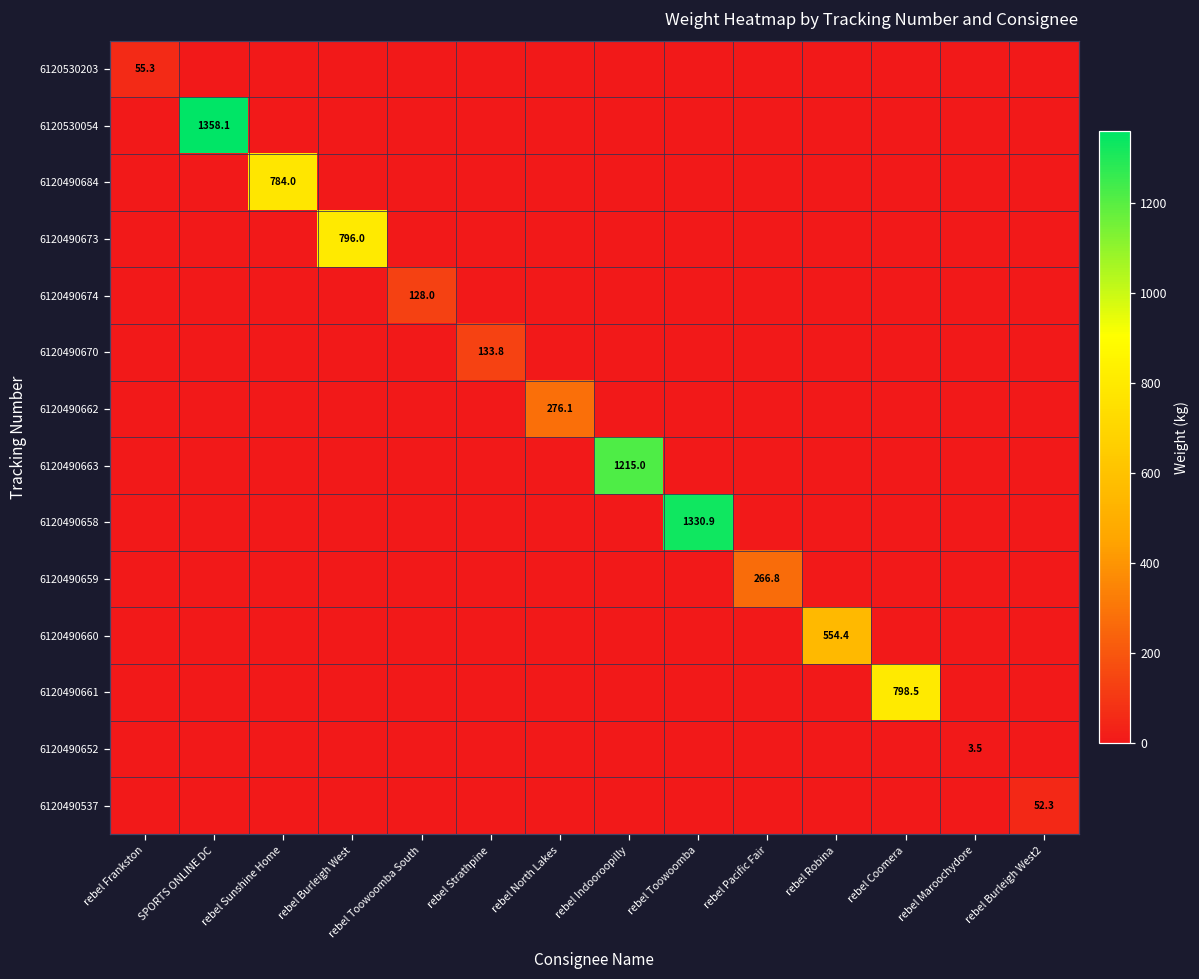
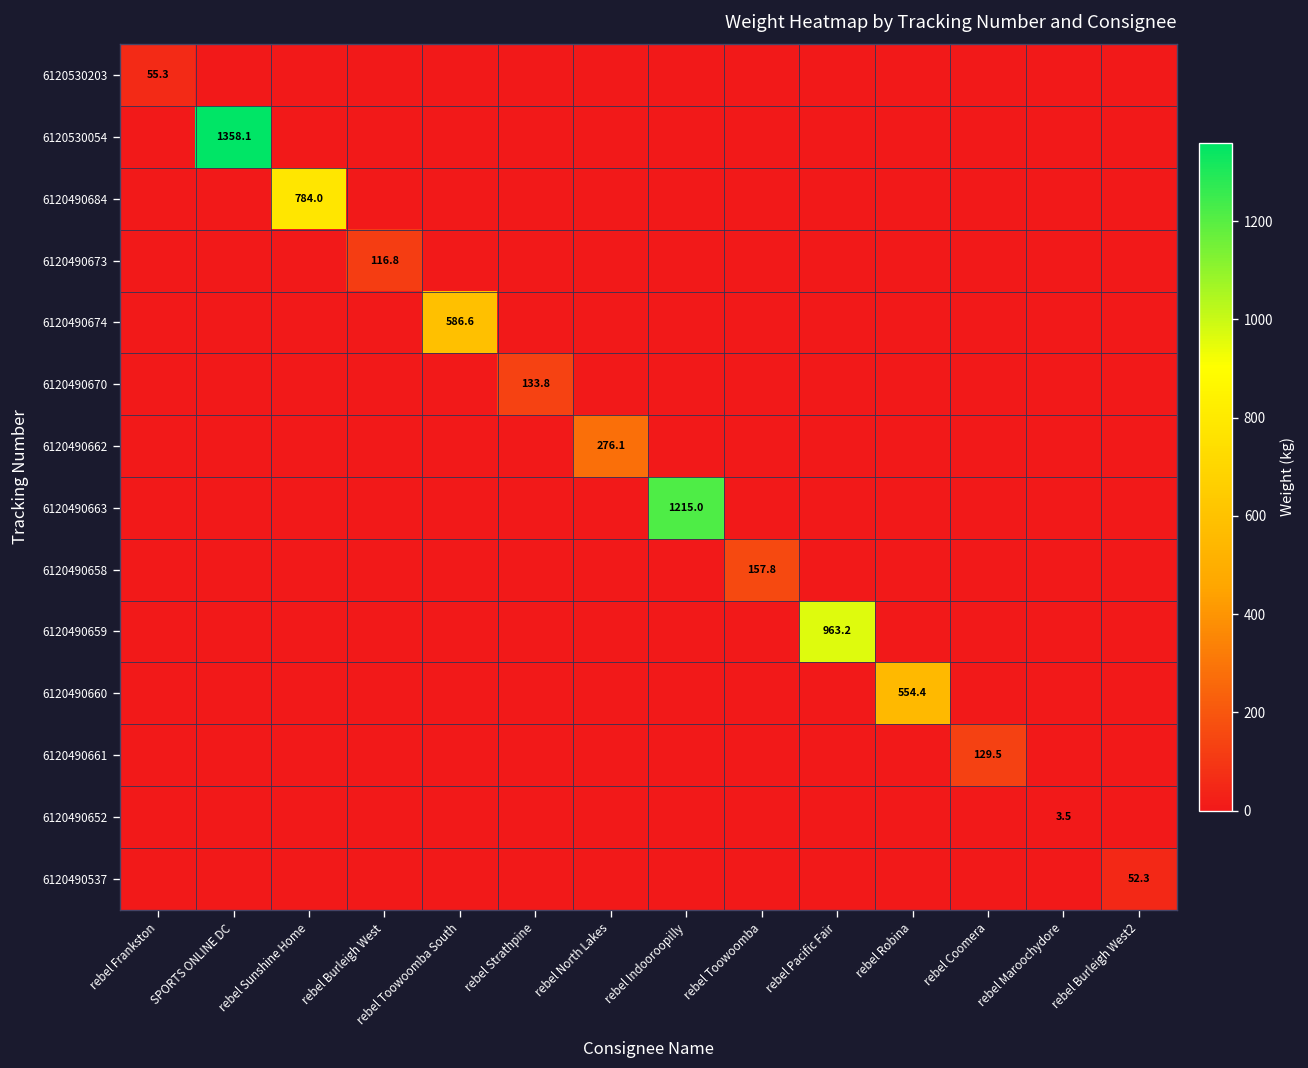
  {
    "6120530203": {
      "rebel Frankston": 55.3
    },
    "6120530054": {
      "SPORTS ONLINE DC": 1358.1
    },
    "6120490684": {
      "rebel Sunshine Home": 784.0
    },
    "6120490673": {
-     "rebel Burleigh West": 796.0
+     "rebel Burleigh West": 116.8
    },
    "6120490674": {
-     "rebel Toowoomba South": 128.0
+     "rebel Toowoomba South": 586.6
    },
    "6120490670": {
      "rebel Strathpine": 133.8
    },
    "6120490662": {
      "rebel North Lakes": 276.1
    },
    "6120490663": {
      "rebel Indooroopilly": 1215.0
    },
    "6120490658": {
-     "rebel Toowoomba": 1330.9
+     "rebel Toowoomba": 157.8
    },
    "6120490659": {
-     "rebel Pacific Fair": 266.8
+     "rebel Pacific Fair": 963.2
    },
    "6120490660": {
      "rebel Robina": 554.4
    },
    "6120490661": {
-     "rebel Coomera": 798.5
+     "rebel Coomera": 129.5
    },
    "6120490652": {
      "rebel Maroochydore": 3.5
    },
    "6120490537": {
      "rebel Burleigh West2": 52.3
    }
  }
